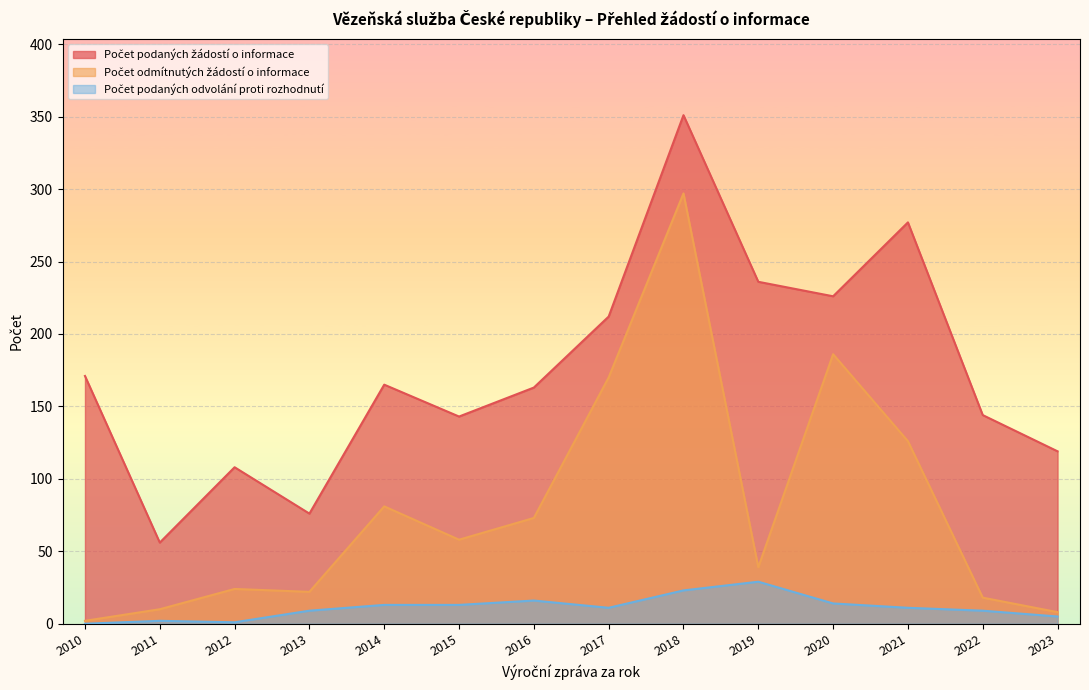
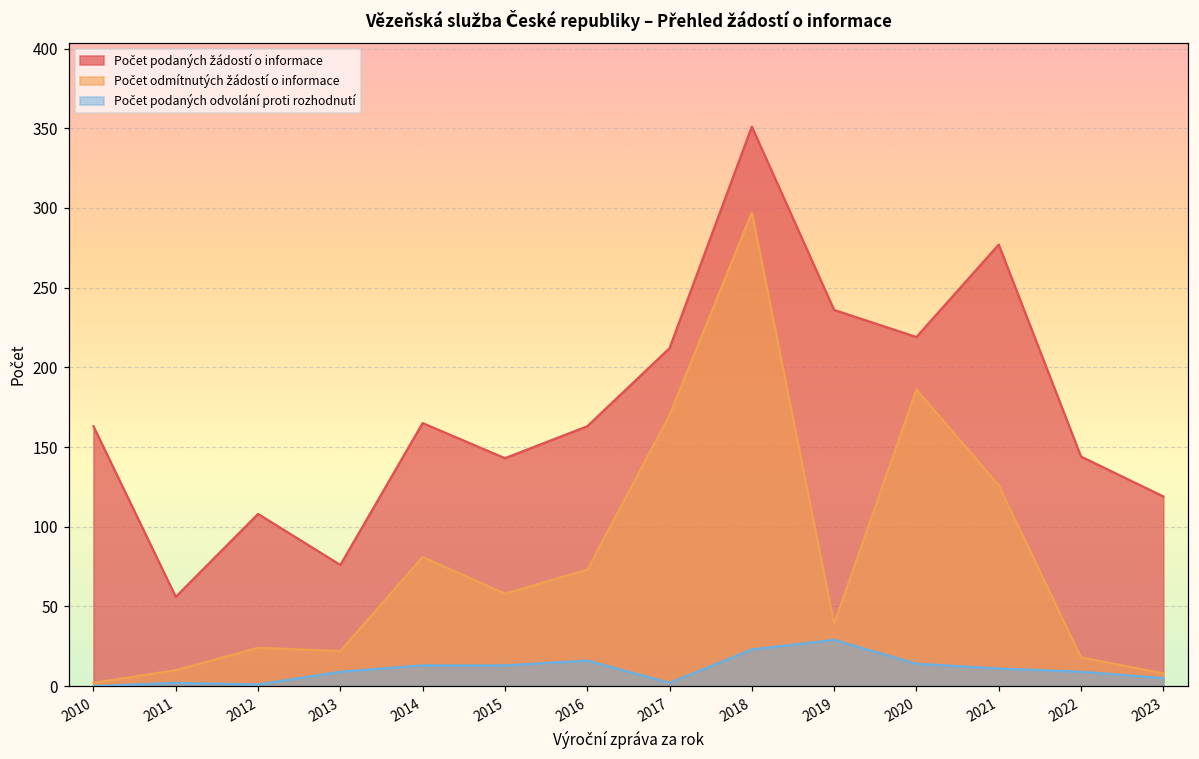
  {
    "Počet podaných žádostí o informace": {
-     "2010": 171,
+     "2010": 163,
      "2011": 56,
      "2012": 108,
      "2013": 76,
      "2014": 165,
      "2015": 143,
      "2016": 163,
      "2017": 212,
      "2018": 351,
      "2019": 236,
-     "2020": 226,
+     "2020": 219,
      "2021": 277,
      "2022": 144,
      "2023": 119
    },
    "Počet odmítnutých žádostí o informace": {
      "2010": 2,
      "2011": 10,
      "2012": 24,
      "2013": 22,
      "2014": 81,
      "2015": 58,
      "2016": 73,
      "2017": 170,
      "2018": 297,
      "2019": 39,
      "2020": 186,
      "2021": 126,
      "2022": 18,
      "2023": 8
    },
    "Počet podaných odvolání proti rozhodnutí": {
      "2010": 0,
      "2011": 2,
      "2012": 1,
      "2013": 9,
      "2014": 13,
      "2015": 13,
      "2016": 16,
-     "2017": 11,
+     "2017": 2,
      "2018": 23,
      "2019": 29,
      "2020": 14,
      "2021": 11,
      "2022": 9,
      "2023": 5
    }
  }
